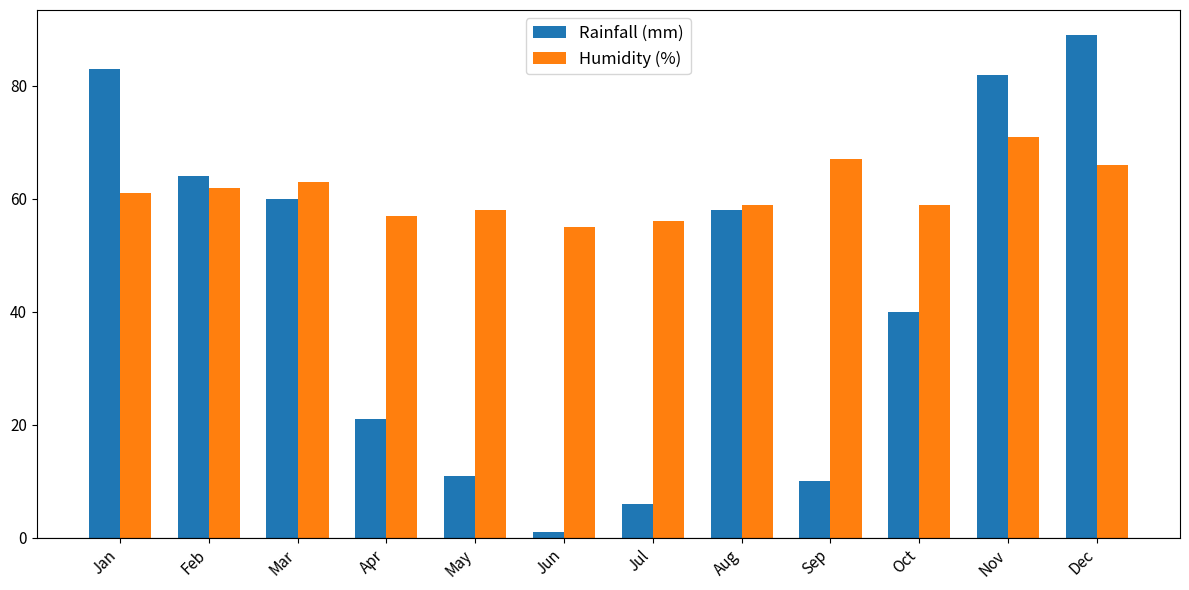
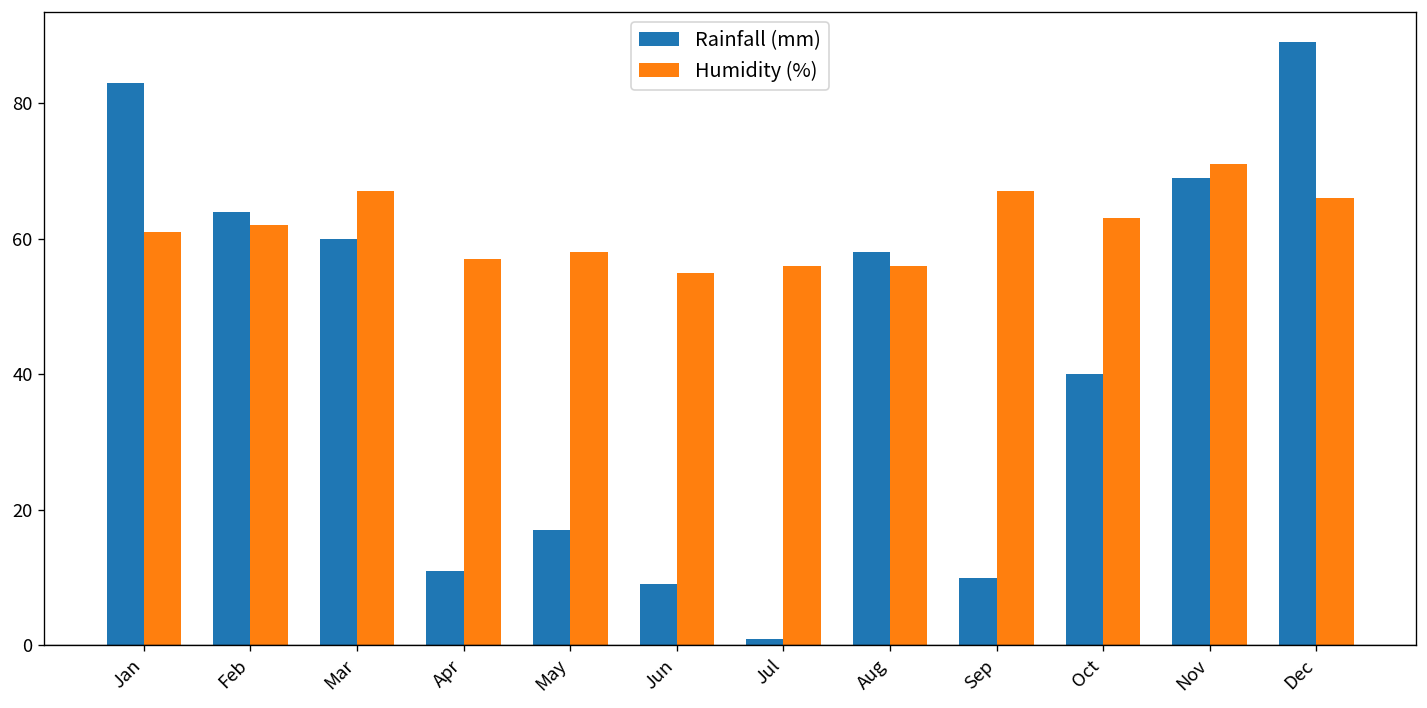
  {
    "Rainfall (mm)": {
      "Jan": 83,
      "Feb": 64,
      "Mar": 60,
-     "Apr": 21,
-     "May": 11,
-     "Jun": 1,
-     "Jul": 6,
+     "Apr": 11,
+     "May": 17,
+     "Jun": 9,
+     "Jul": 1,
      "Aug": 58,
      "Sep": 10,
      "Oct": 40,
-     "Nov": 82,
+     "Nov": 69,
      "Dec": 89
    },
    "Humidity (%)": {
      "Jan": 61,
      "Feb": 62,
-     "Mar": 63,
+     "Mar": 67,
      "Apr": 57,
      "May": 58,
      "Jun": 55,
      "Jul": 56,
-     "Aug": 59,
+     "Aug": 56,
      "Sep": 67,
-     "Oct": 59,
+     "Oct": 63,
      "Nov": 71,
      "Dec": 66
    }
  }
